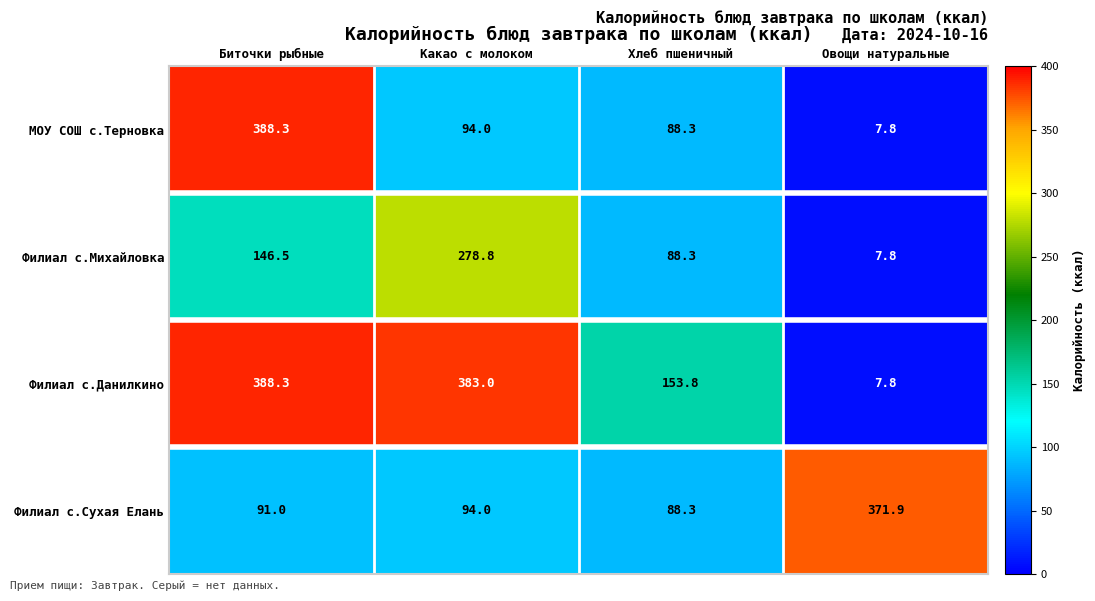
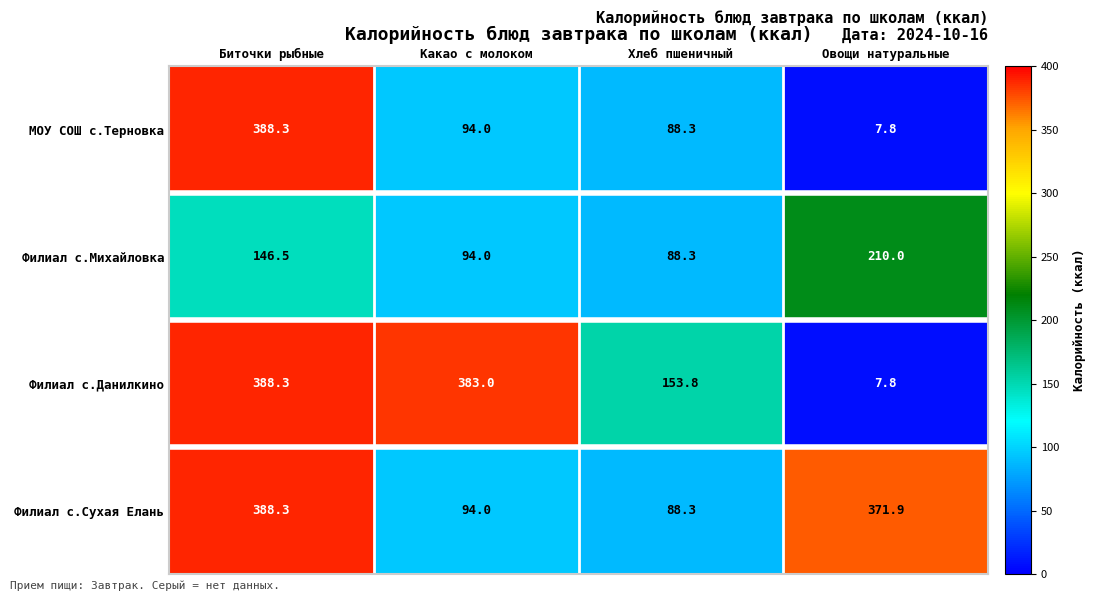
  {
    "МОУ СОШ с.Терновка": {
      "Биточки рыбные": 388.3,
      "Какао с молоком": 94.0,
      "Хлеб пшеничный": 88.3,
      "Овощи натуральные": 7.8
    },
    "Филиал с.Михайловка": {
      "Биточки рыбные": 146.5,
-     "Какао с молоком": 278.8,
+     "Какао с молоком": 94.0,
      "Хлеб пшеничный": 88.3,
-     "Овощи натуральные": 7.8
+     "Овощи натуральные": 210.0
    },
    "Филиал с.Данилкино": {
      "Биточки рыбные": 388.3,
      "Какао с молоком": 383.0,
      "Хлеб пшеничный": 153.8,
      "Овощи натуральные": 7.8
    },
    "Филиал с.Сухая Елань": {
-     "Биточки рыбные": 91.0,
+     "Биточки рыбные": 388.3,
      "Какао с молоком": 94.0,
      "Хлеб пшеничный": 88.3,
      "Овощи натуральные": 371.9
    }
  }
